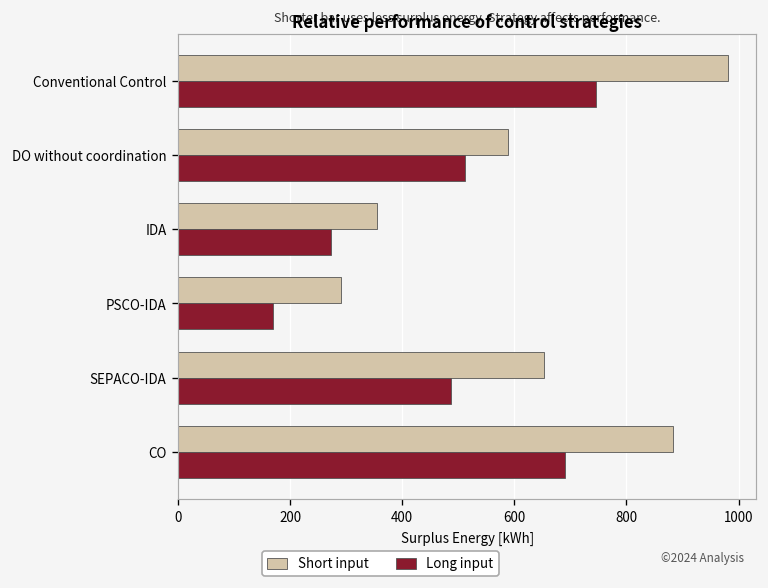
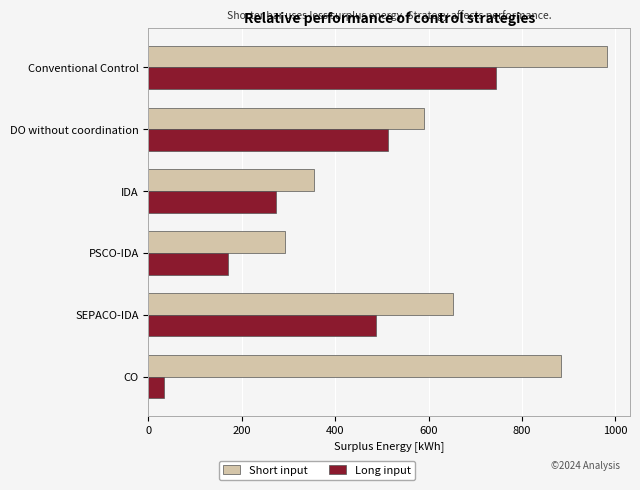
  {
    "Short input": {
      "Conventional Control": 980,
      "DO without coordination": 590,
      "IDA": 350,
      "PSCO-IDA": 290,
      "SEPACO-IDA": 650,
      "CO": 880
    },
    "Long input": {
      "Conventional Control": 740,
      "DO without coordination": 510,
      "IDA": 270,
      "PSCO-IDA": 170,
      "SEPACO-IDA": 490,
-     "CO": 690
+     "CO": 30
    }
  }
